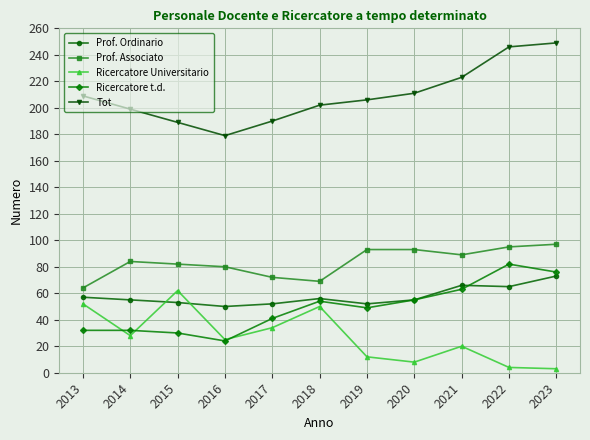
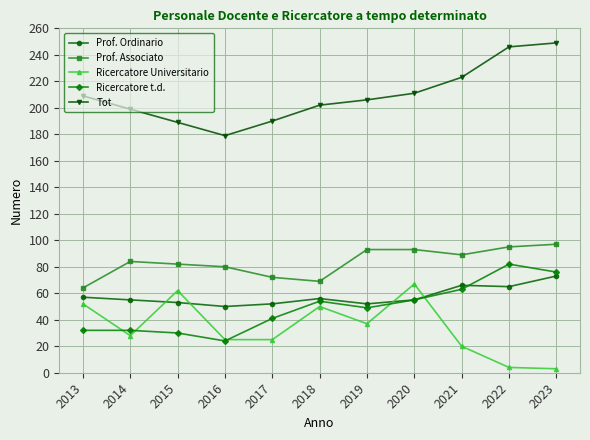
  {
    "Ricercatore Universitario": {
      "2013": 52,
      "2014": 28,
      "2015": 62,
-     "2017": 34,
+     "2017": 25,
      "2018": 50,
-     "2019": 12,
-     "2020": 8,
+     "2019": 37,
+     "2020": 67,
      "2021": 20,
      "2022": 4,
      "2023": 3
    }
  }
